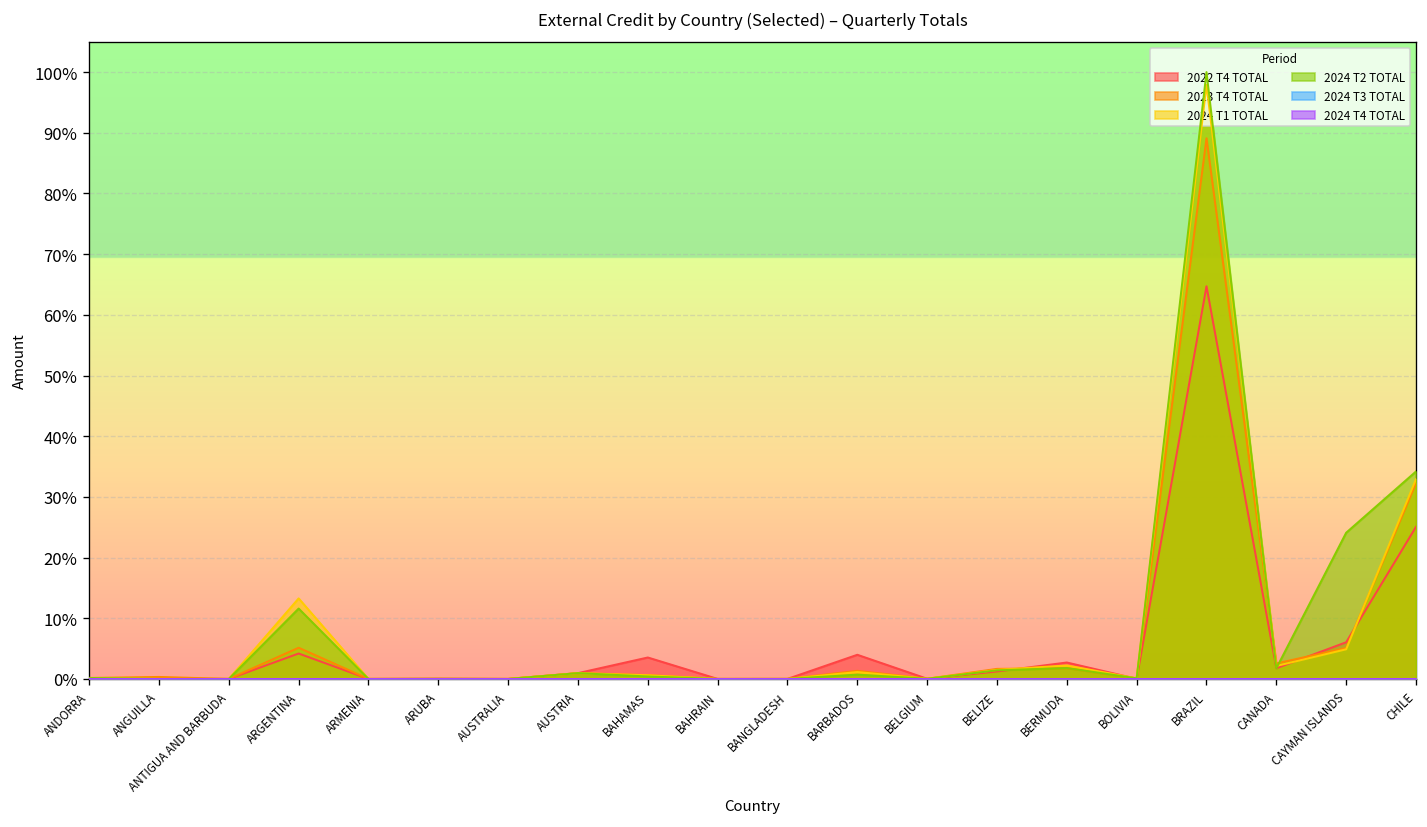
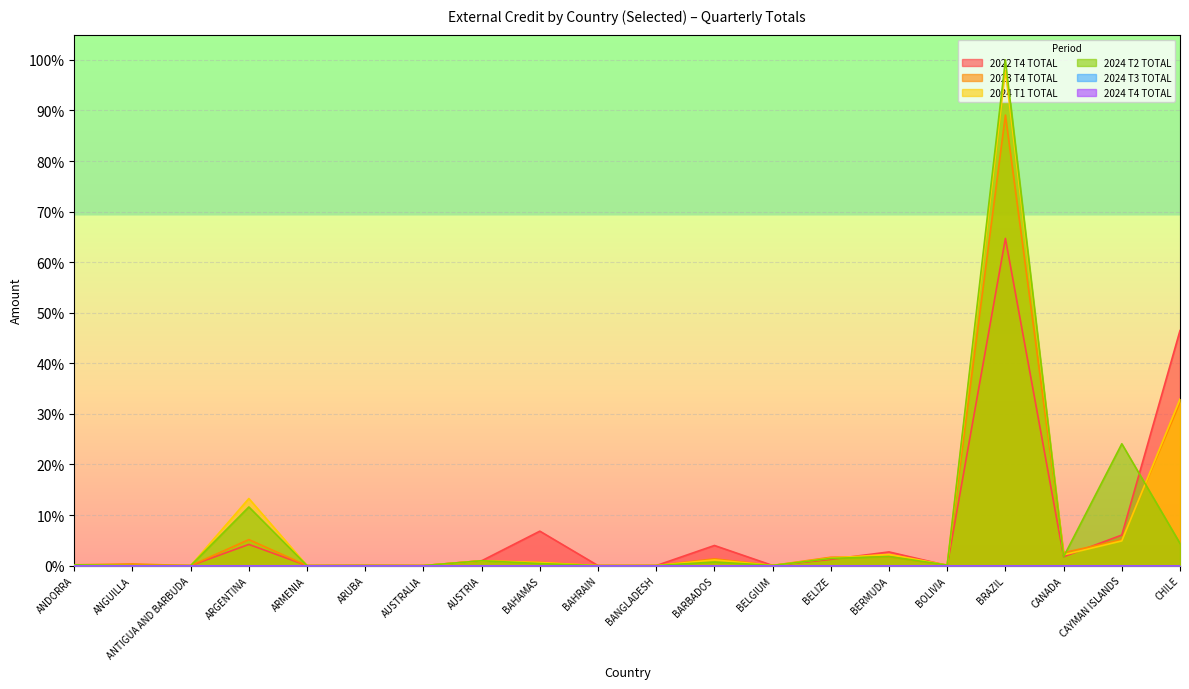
  {
    "2022 T4 TOTAL": {
      "ARGENTINA": "4%",
-     "BAHAMAS": "4%",
+     "BAHAMAS": "7%",
      "BARBADOS": "4%",
      "BRAZIL": "65%",
      "CAYMAN ISLANDS": "6%",
-     "CHILE": "25%"
+     "CHILE": "46%"
    },
    "2023 T4 TOTAL": {
      "ARGENTINA": "5%",
      "BRAZIL": "89%",
      "CHILE": "32%"
    },
    "2024 T1 TOTAL": {
      "ARGENTINA": "13%",
      "CHILE": "33%"
    },
    "2024 T2 TOTAL": {
      "ARGENTINA": "12%",
      "CAYMAN ISLANDS": "24%",
-     "CHILE": "34%"
+     "CHILE": "4%"
    },
    "2024 T4 TOTAL": {
      "ARGENTINA": "0%",
      "AUSTRIA": "0%",
      "BARBADOS": "0%",
      "BELIZE": "0%",
      "BERMUDA": "0%",
      "BRAZIL": "0%",
      "CANADA": "0%",
      "CAYMAN ISLANDS": "0%",
      "CHILE": "0%"
    }
  }
